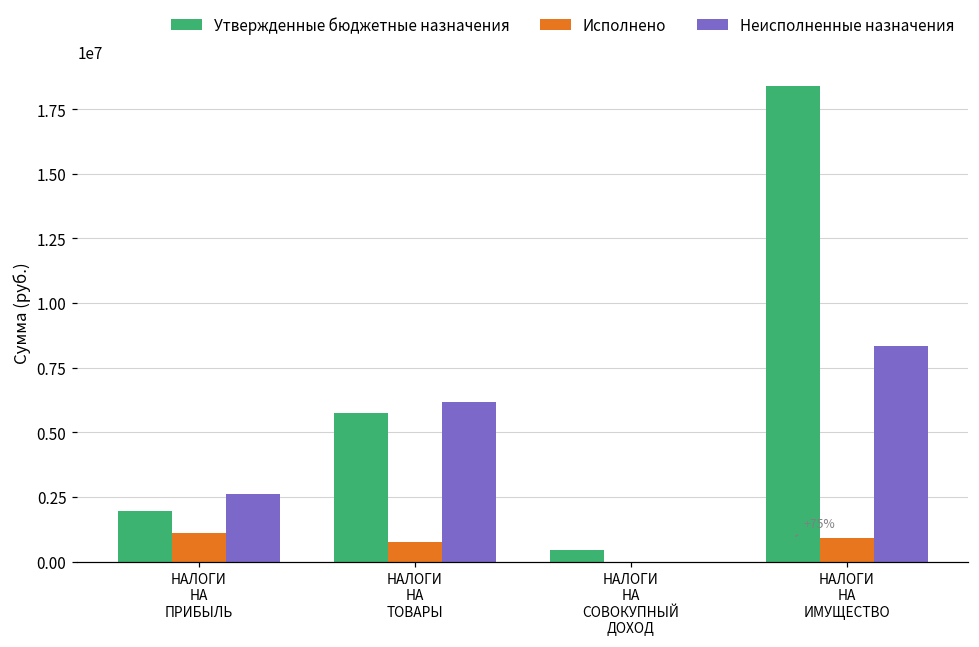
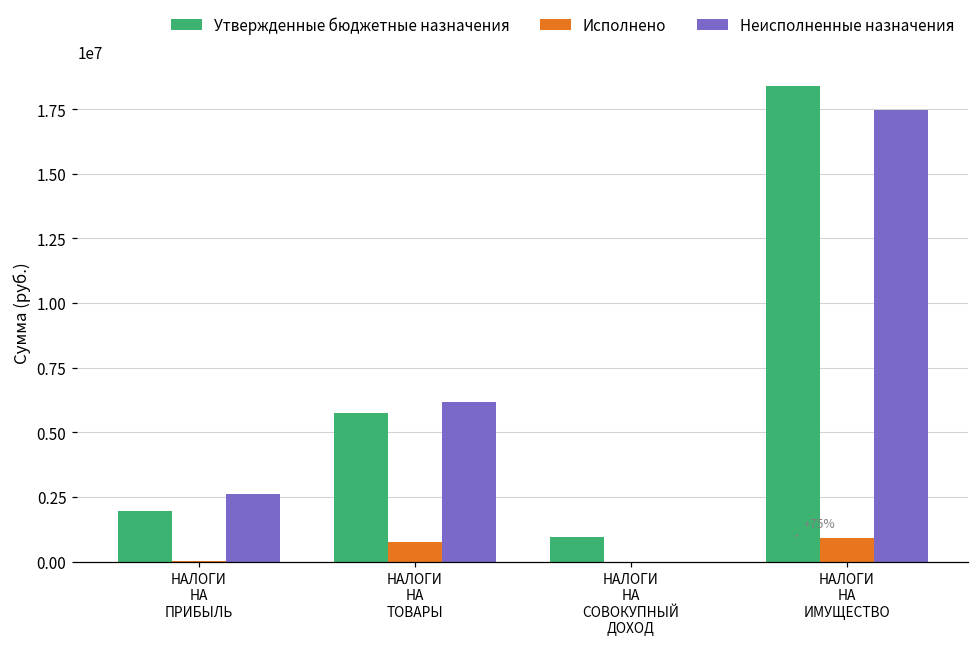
  {
    "Утвержденные бюджетные назначения": {
      "НАЛОГИ НА ПРИБЫЛЬ": 1900000,
      "НАЛОГИ НА ТОВАРЫ": 5800000,
-     "НАЛОГИ НА СОВОКУПНЫЙ ДОХОД": 500000
+     "НАЛОГИ НА СОВОКУПНЫЙ ДОХОД": 900000
    },
    "Исполнено": {
-     "НАЛОГИ НА ПРИБЫЛЬ": 1100000,
+     "НАЛОГИ НА ПРИБЫЛЬ": 0,
      "НАЛОГИ НА ТОВАРЫ": 800000,
      "НАЛОГИ НА СОВОКУПНЫЙ ДОХОД": 0,
      "НАЛОГИ НА ИМУЩЕСТВО": 900000
    },
    "Неисполненные назначения": {
      "НАЛОГИ НА ПРИБЫЛЬ": 2600000,
      "НАЛОГИ НА ТОВАРЫ": 6200000,
      "НАЛОГИ НА СОВОКУПНЫЙ ДОХОД": 0,
-     "НАЛОГИ НА ИМУЩЕСТВО": 8300000
+     "НАЛОГИ НА ИМУЩЕСТВО": 17500000
    }
  }
